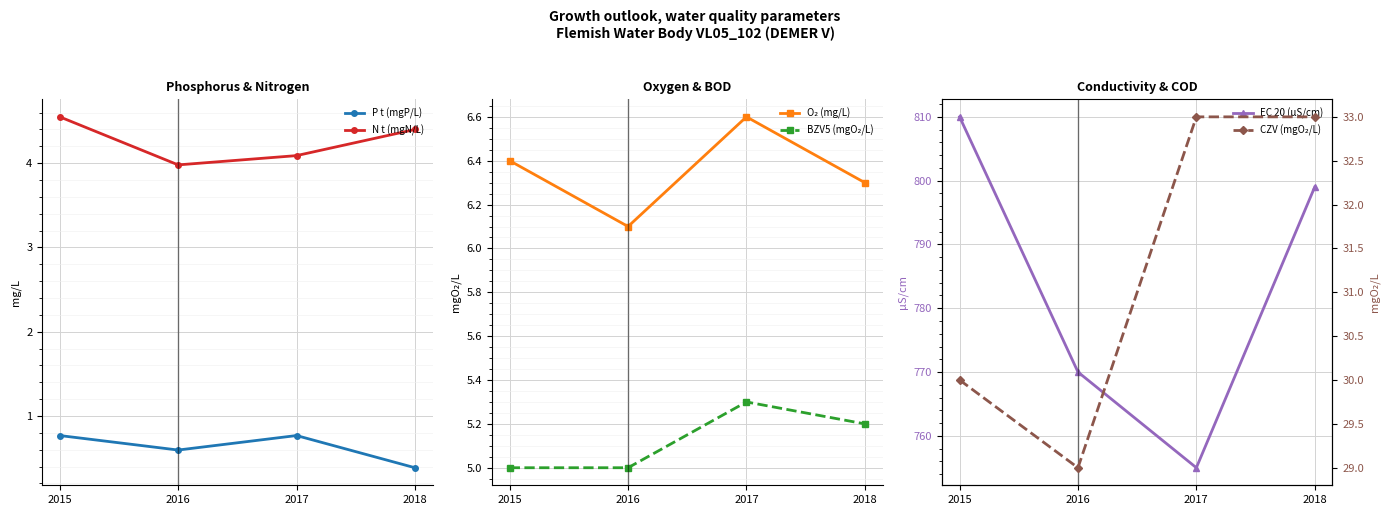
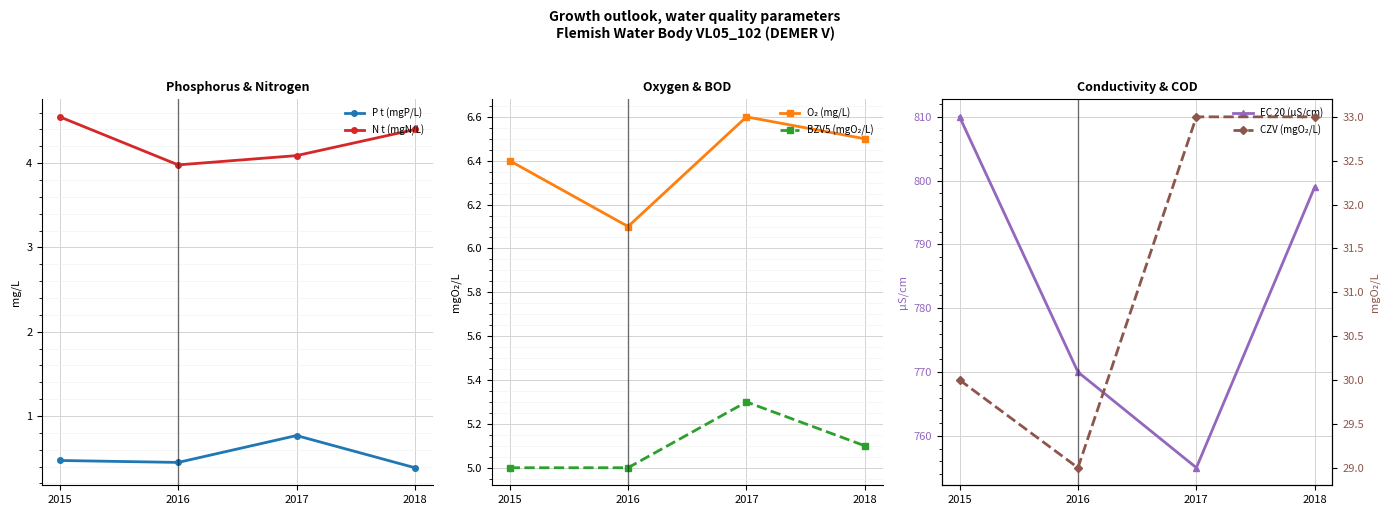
  {
    "Phosphorus & Nitrogen": {
      "P t (mgP/L)": {
-       "2015": 0.8,
-       "2016": 0.6,
+       "2015": 0.5,
+       "2016": 0.4,
        "2017": 0.8,
        "2018": 0.4
      },
      "N t (mgN/L)": {
        "2015": 4.6,
        "2016": 4.0,
        "2017": 4.1,
        "2018": 4.4
      }
    },
    "Oxygen & BOD": {
      "O₂ (mg/L)": {
        "2015": 6.4,
        "2016": 6.1,
        "2017": 6.6,
-       "2018": 6.3
+       "2018": 6.5
      },
      "BZV5 (mgO₂/L)": {
        "2015": 5.0,
        "2016": 5.0,
        "2017": 5.3,
-       "2018": 5.2
+       "2018": 5.1
      }
    }
  }
